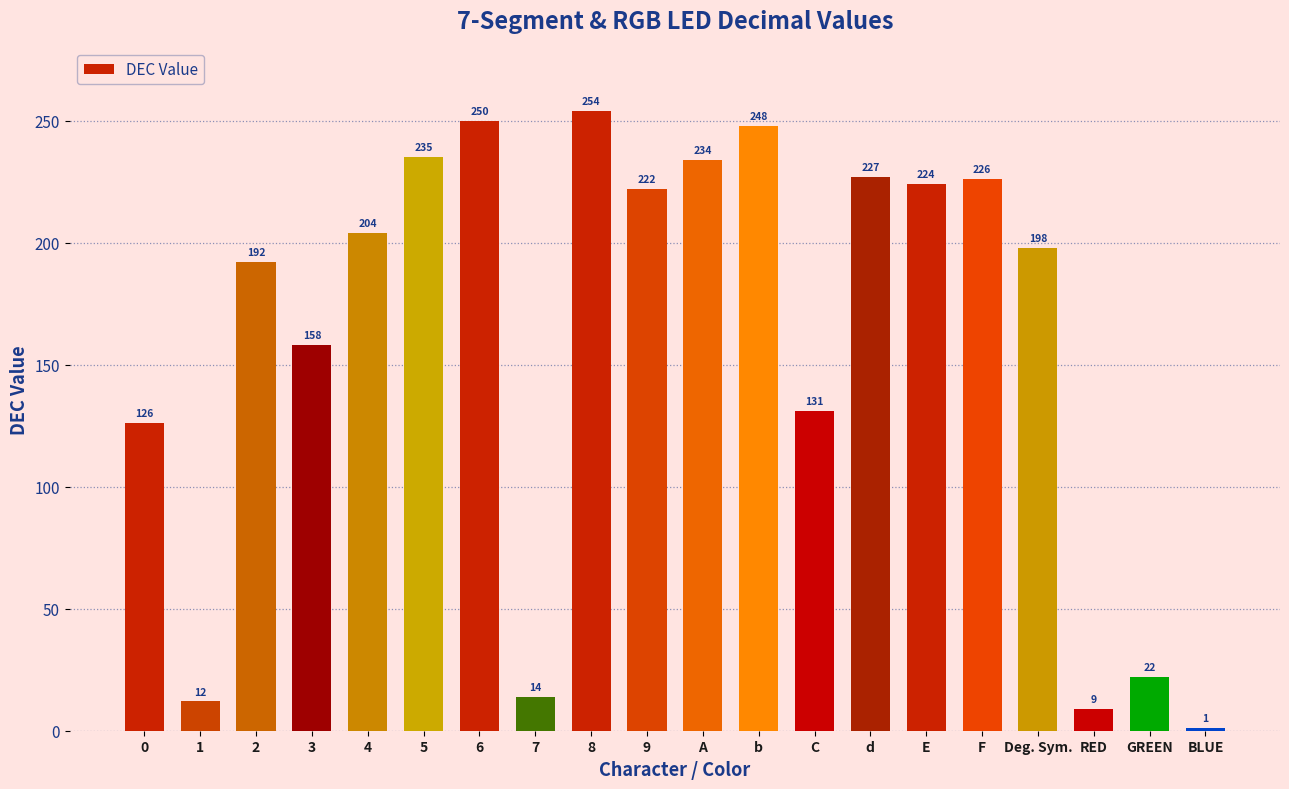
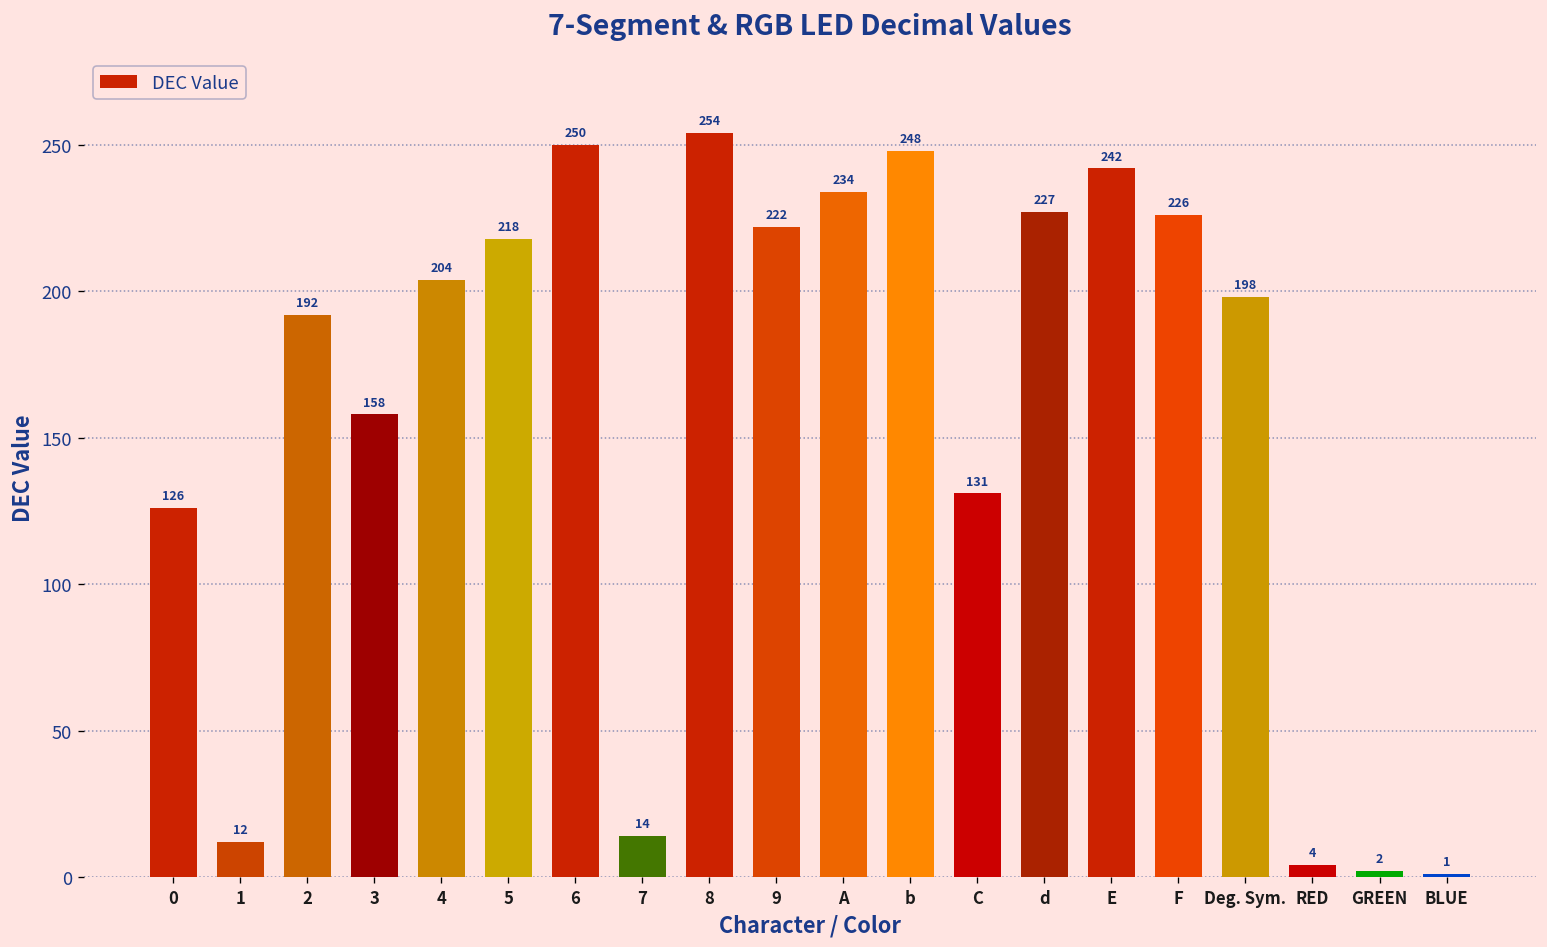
  {
    "0": 126,
    "1": 12,
    "2": 192,
    "3": 158,
    "4": 204,
-   "5": 235,
+   "5": 218,
    "6": 250,
    "7": 14,
    "8": 254,
    "9": 222,
    "A": 234,
    "b": 248,
    "C": 131,
    "d": 227,
-   "E": 224,
+   "E": 242,
    "F": 226,
    "Deg. Sym.": 198,
-   "RED": 9,
-   "GREEN": 22,
+   "RED": 4,
+   "GREEN": 2,
    "BLUE": 1
  }
